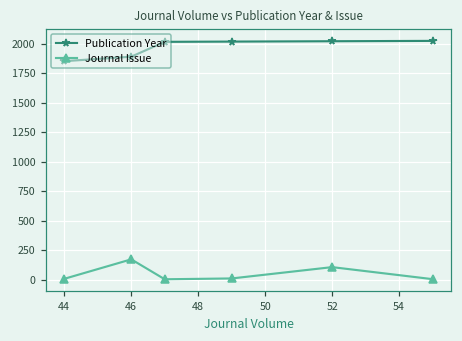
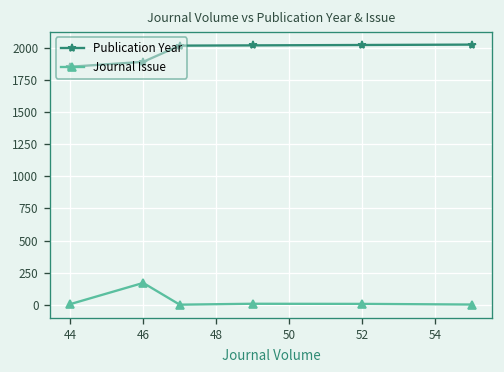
  {
    "Publication Year": {
      "52": 2020
    },
    "Journal Issue": {
      "44": 10,
      "46": 170,
-     "52": 110
+     "52": 10
    }
  }
